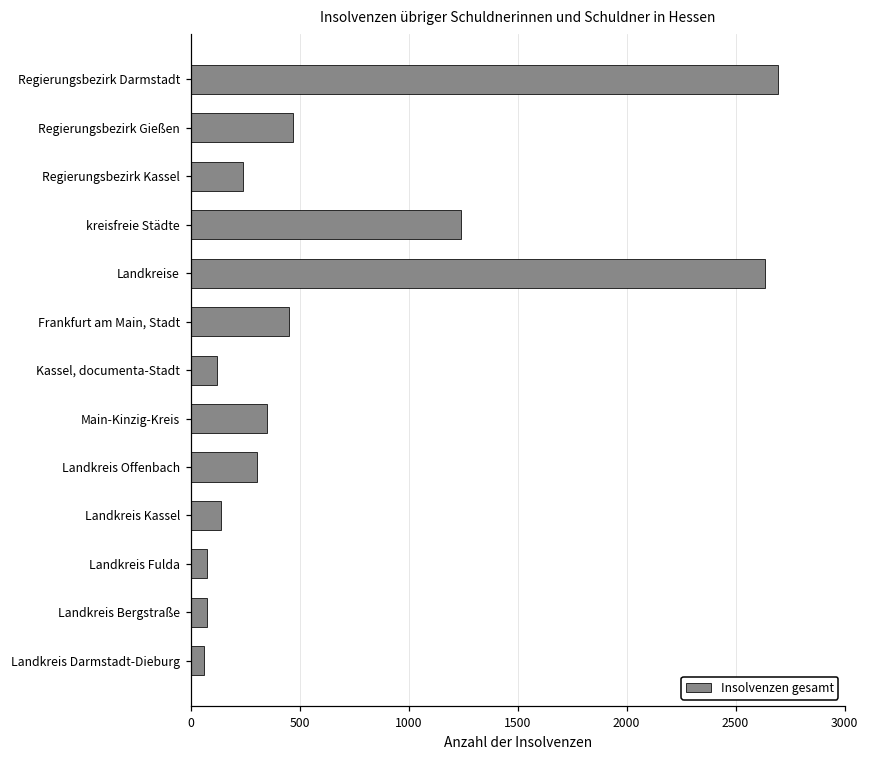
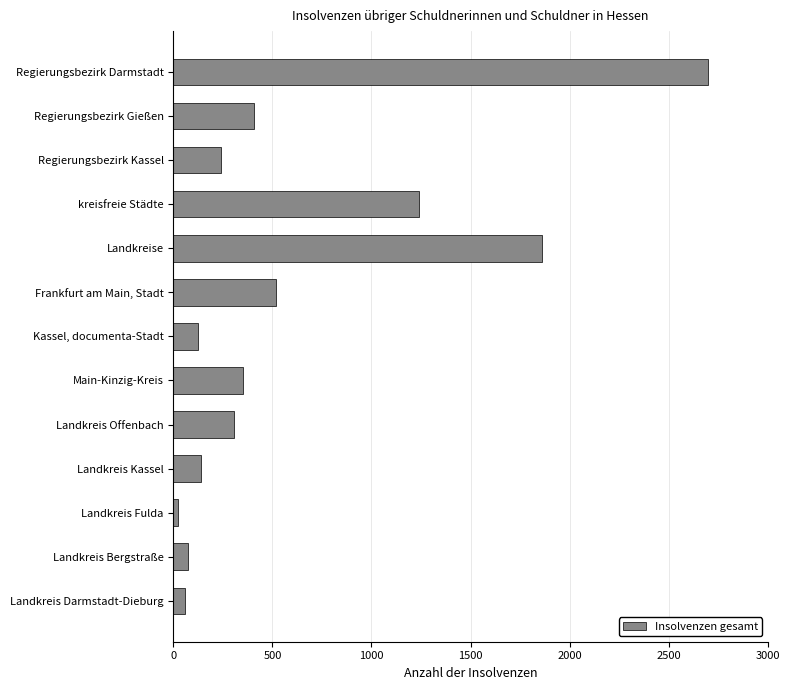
  {
    "Regierungsbezirk Darmstadt": 2700,
-   "Regierungsbezirk Gießen": 470,
+   "Regierungsbezirk Gießen": 410,
    "Regierungsbezirk Kassel": 240,
    "kreisfreie Städte": 1240,
-   "Landkreise": 2630,
-   "Frankfurt am Main, Stadt": 450,
+   "Landkreise": 1860,
+   "Frankfurt am Main, Stadt": 520,
    "Kassel, documenta-Stadt": 120,
    "Main-Kinzig-Kreis": 350,
    "Landkreis Offenbach": 310,
    "Landkreis Kassel": 140,
-   "Landkreis Fulda": 80,
+   "Landkreis Fulda": 20,
    "Landkreis Bergstraße": 70,
    "Landkreis Darmstadt-Dieburg": 60
  }
